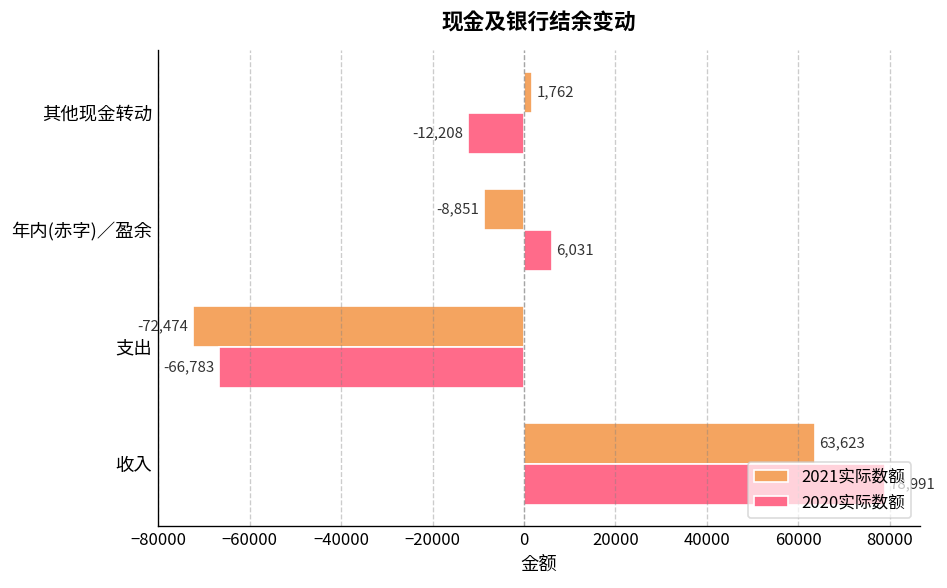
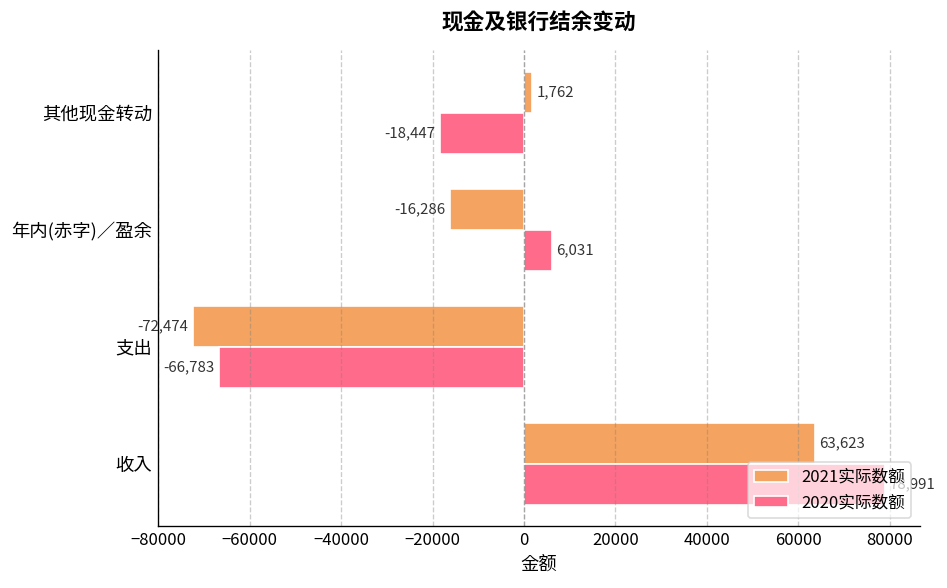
  {
    "2021实际数额": {
      "其他现金转动": "1,762",
-     "年内(赤字)／盈余": "-8,851",
+     "年内(赤字)／盈余": "-16,286",
      "支出": "-72,474",
      "收入": "63,623"
    },
    "2020实际数额": {
-     "其他现金转动": "-12,208",
+     "其他现金转动": "-18,447",
      "年内(赤字)／盈余": "6,031",
      "支出": "-66,783"
    }
  }
